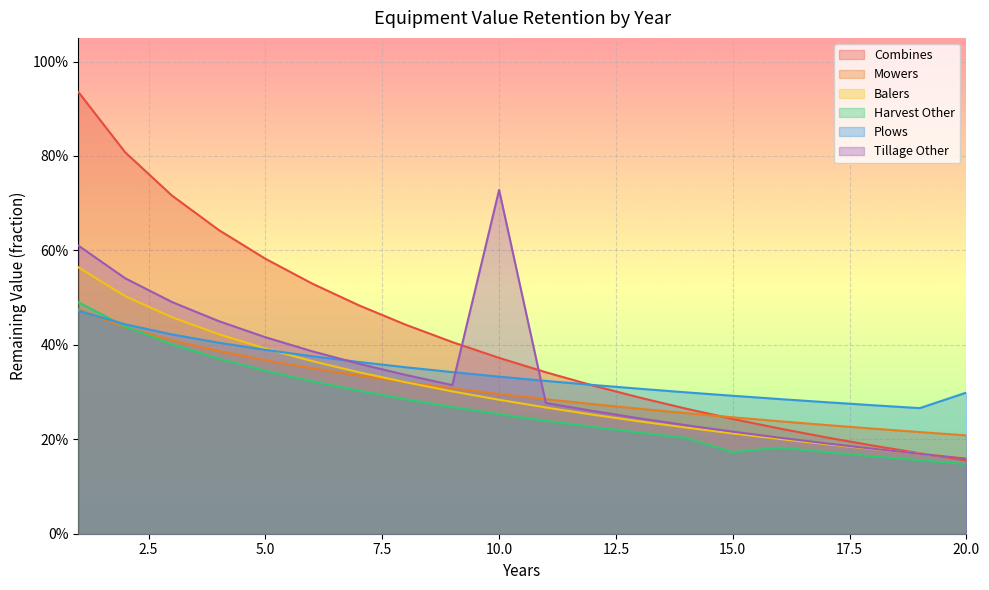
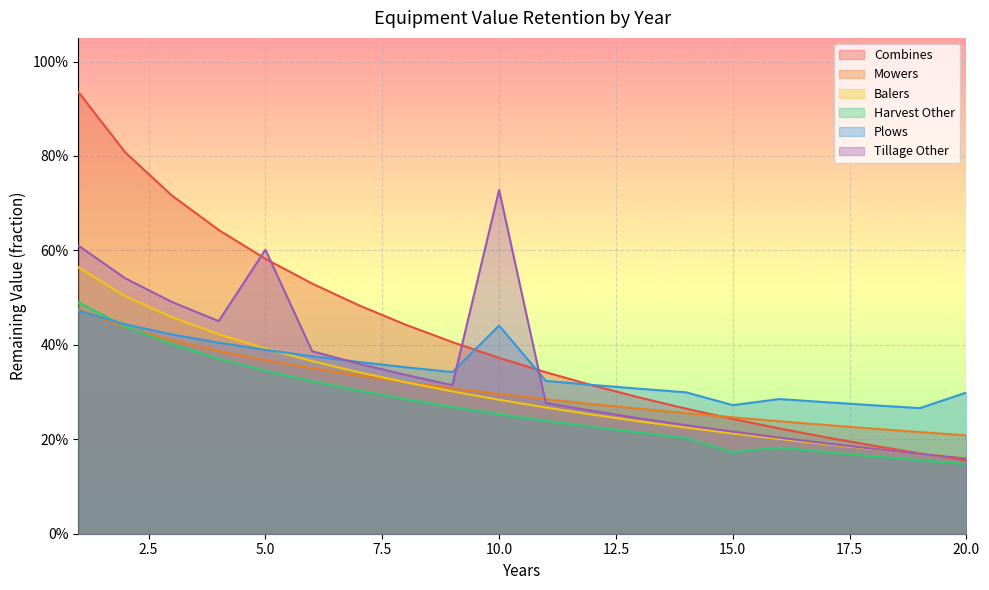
  {
    "Harvest Other": {
      "5.0": "35%",
      "10.0": "25%",
      "15.0": "17%",
      "20.0": "15%"
    },
    "Plows": {
-     "10.0": "33%",
-     "15.0": "29%",
+     "10.0": "44%",
+     "15.0": "27%",
      "20.0": "30%"
    },
    "Tillage Other": {
-     "5.0": "42%",
+     "5.0": "60%",
      "10.0": "73%"
    }
  }
